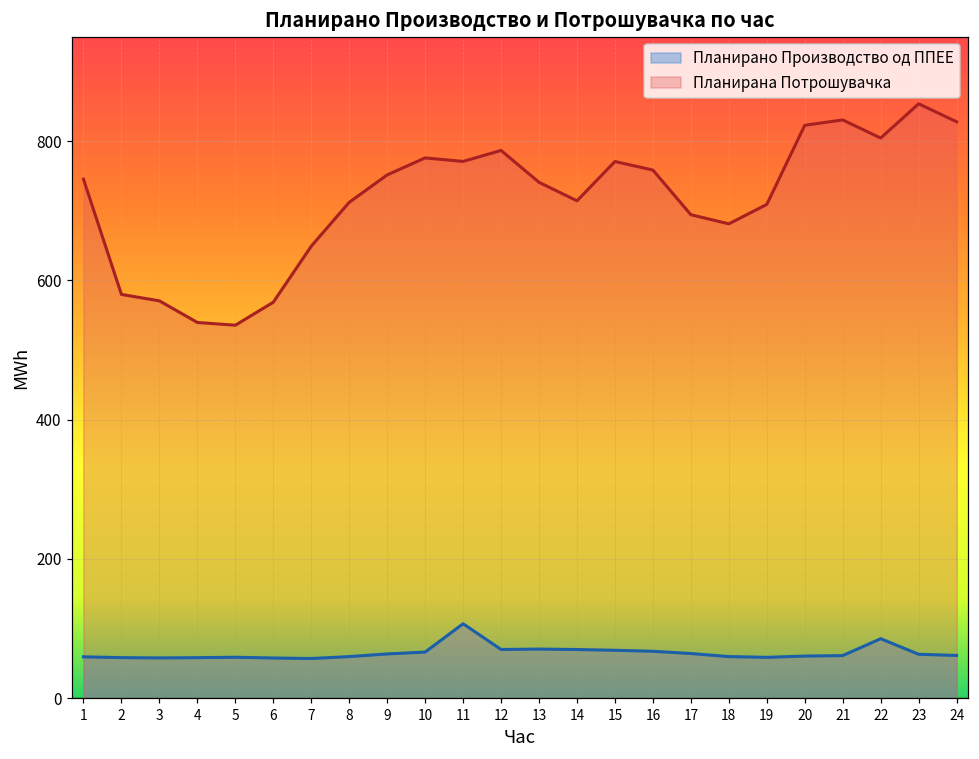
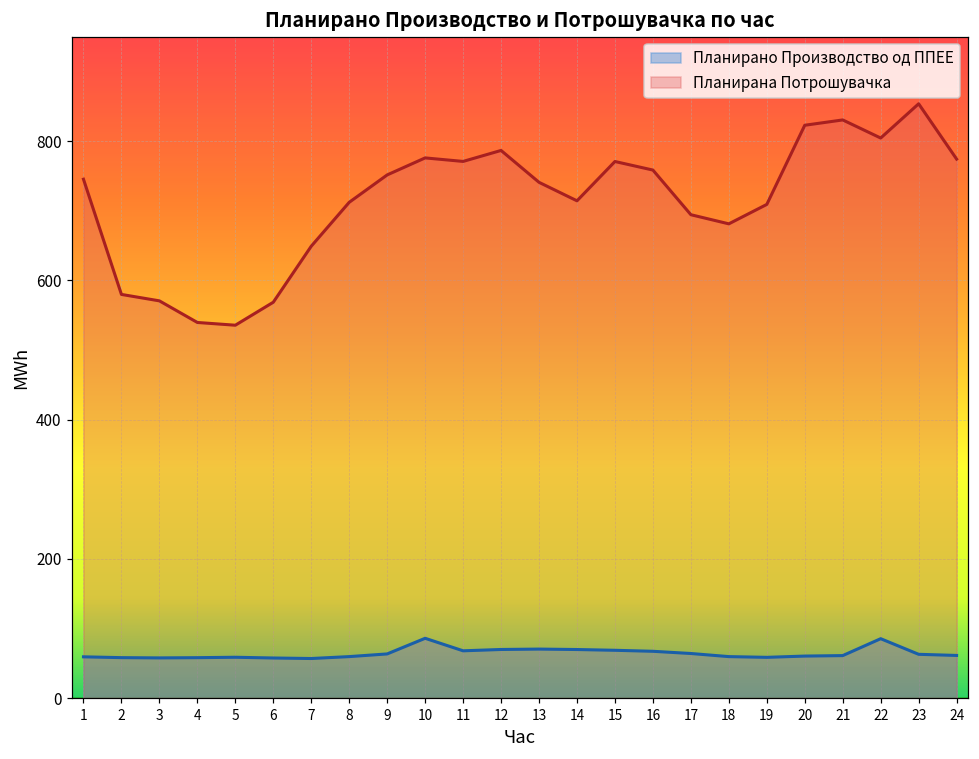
  {
    "Планирано Производство од ППЕЕ": {
      "1": 60,
      "2": 60,
      "3": 60,
      "4": 60,
      "5": 60,
      "6": 60,
      "7": 60,
      "8": 60,
      "9": 60,
-     "10": 70,
-     "11": 110,
+     "10": 90,
+     "11": 70,
      "12": 70,
      "13": 70,
      "14": 70,
      "15": 70,
      "16": 70,
      "17": 60,
      "18": 60,
      "19": 60,
      "20": 60,
      "21": 60,
      "22": 90,
      "23": 60,
      "24": 60
    },
    "Планирана Потрошувачка": {
      "1": 750,
      "2": 580,
      "3": 570,
      "4": 540,
      "5": 540,
      "6": 570,
      "7": 650,
      "8": 710,
      "9": 750,
      "10": 780,
      "11": 770,
      "12": 790,
      "13": 740,
      "14": 710,
      "15": 770,
      "16": 760,
      "17": 690,
      "18": 680,
      "19": 710,
      "20": 820,
      "21": 830,
      "22": 800,
      "23": 850,
-     "24": 830
+     "24": 770
    }
  }
